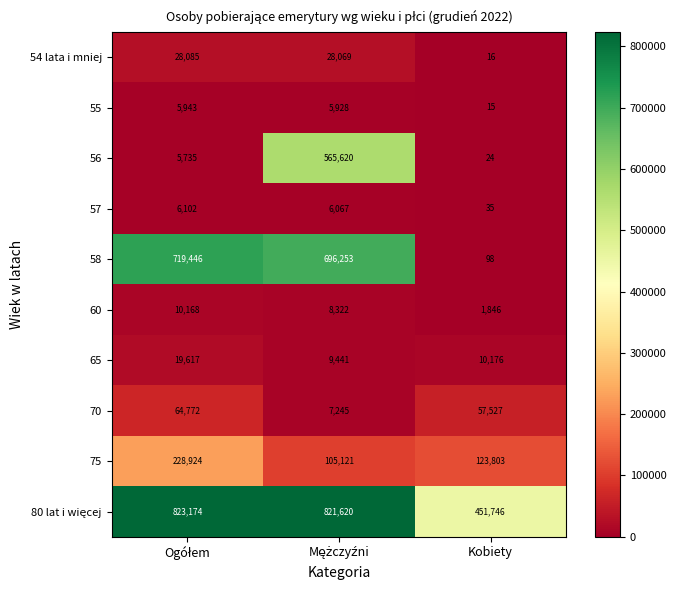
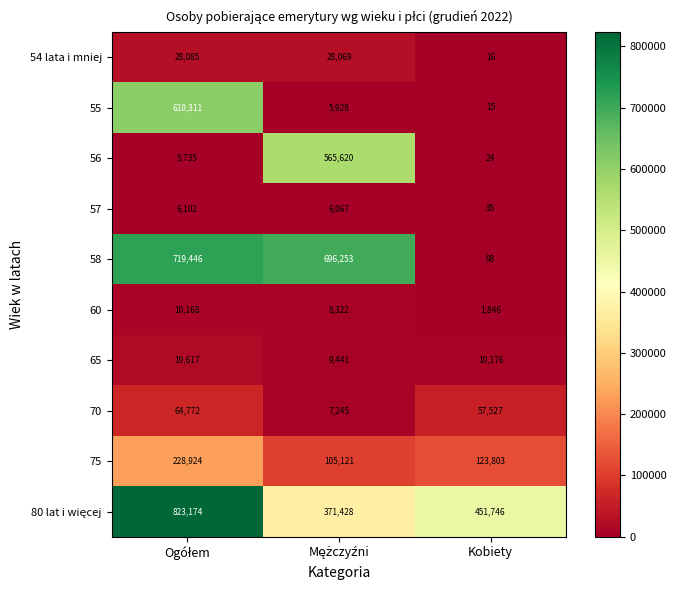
  {
    "54 lata i mniej": {
      "Ogółem": "28,085",
      "Mężczyźni": "28,069",
      "Kobiety": "16"
    },
    "55": {
-     "Ogółem": "5,943",
+     "Ogółem": "610,311",
      "Mężczyźni": "5,928",
      "Kobiety": "15"
    },
    "56": {
      "Ogółem": "5,735",
      "Mężczyźni": "565,620",
      "Kobiety": "24"
    },
    "57": {
      "Ogółem": "6,102",
      "Mężczyźni": "6,067",
      "Kobiety": "35"
    },
    "58": {
      "Ogółem": "719,446",
      "Mężczyźni": "696,253",
      "Kobiety": "98"
    },
    "60": {
      "Ogółem": "10,168",
      "Mężczyźni": "8,322",
      "Kobiety": "1,846"
    },
    "65": {
      "Ogółem": "19,617",
      "Mężczyźni": "9,441",
      "Kobiety": "10,176"
    },
    "70": {
      "Ogółem": "64,772",
      "Mężczyźni": "7,245",
      "Kobiety": "57,527"
    },
    "75": {
      "Ogółem": "228,924",
      "Mężczyźni": "105,121",
      "Kobiety": "123,803"
    },
    "80 lat i więcej": {
      "Ogółem": "823,174",
-     "Mężczyźni": "821,620",
+     "Mężczyźni": "371,428",
      "Kobiety": "451,746"
    }
  }
